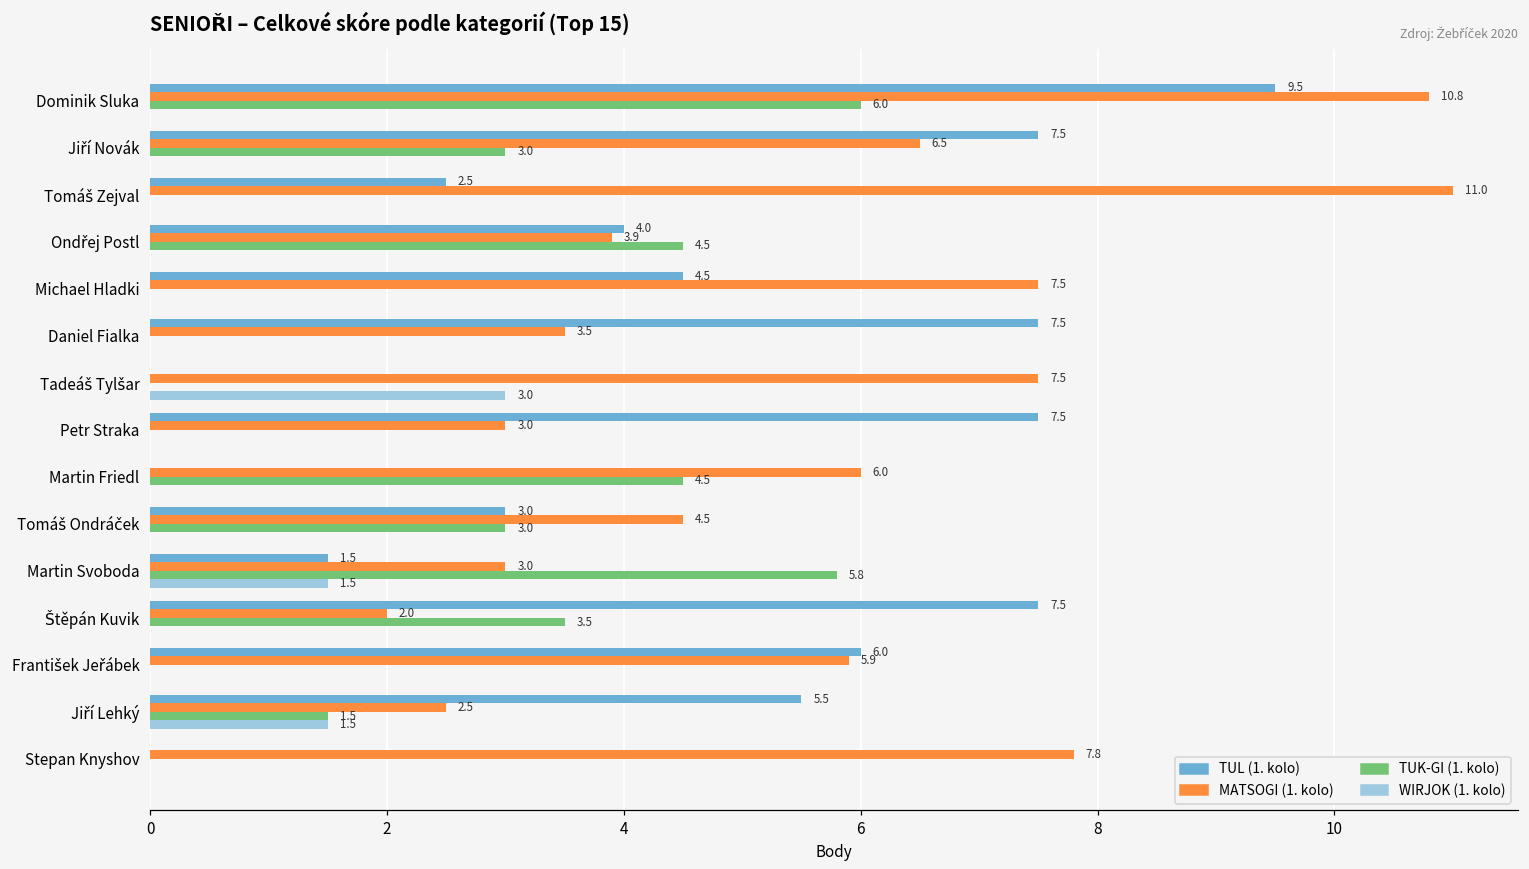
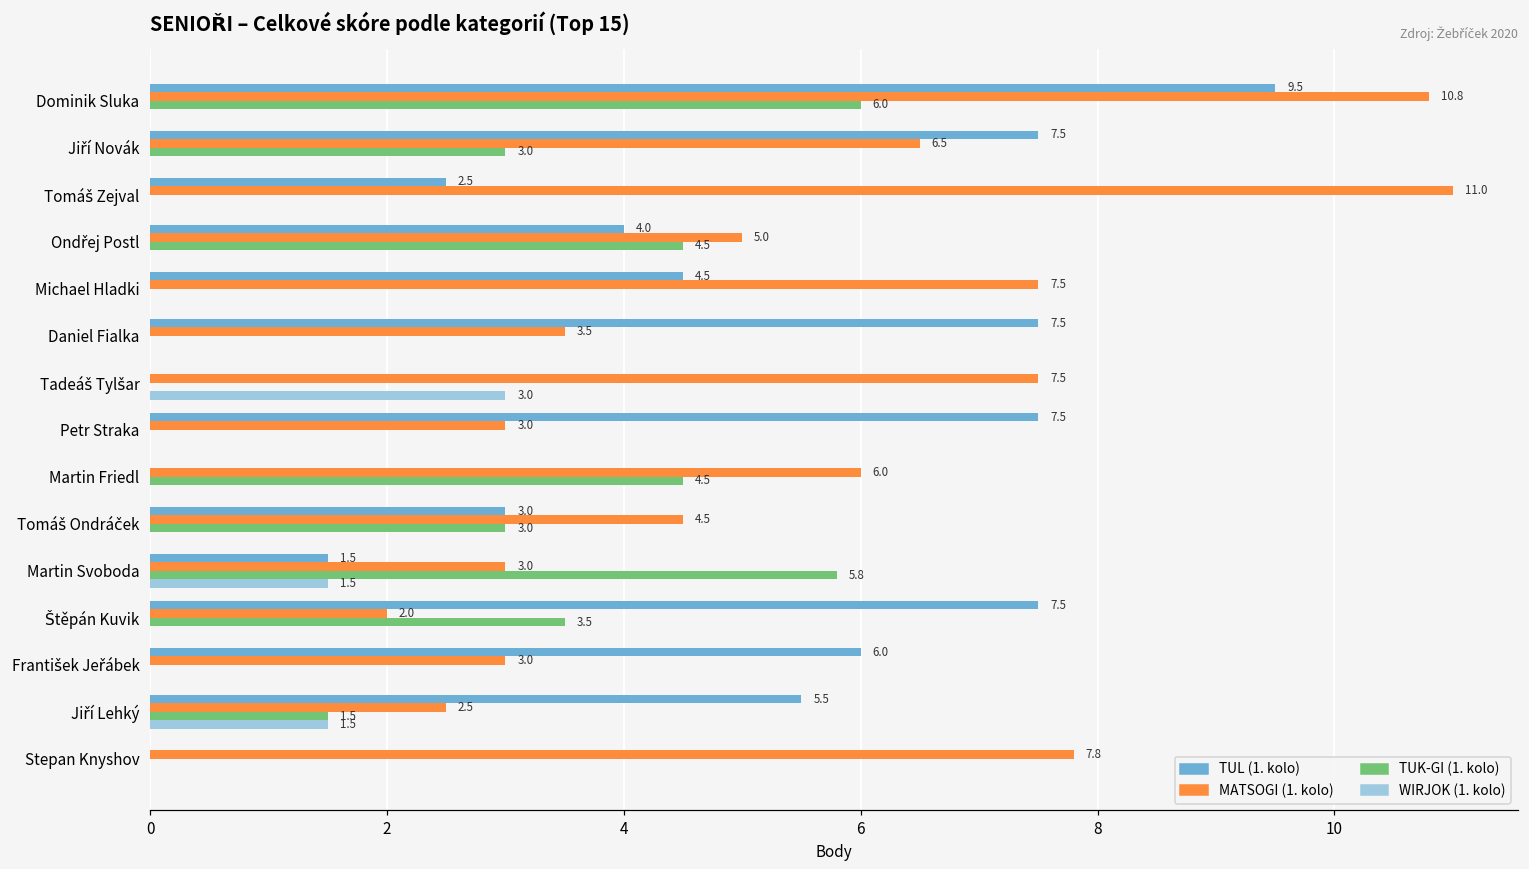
  {
    "MATSOGI (1. kolo)": {
      "Dominik Sluka": 10.8,
      "Jiří Novák": 6.5,
      "Tomáš Zejval": 11.0,
-     "Ondřej Postl": 3.9,
+     "Ondřej Postl": 5.0,
      "Michael Hladki": 7.5,
      "Daniel Fialka": 3.5,
      "Tadeáš Tylšar": 7.5,
      "Petr Straka": 3.0,
      "Martin Friedl": 6.0,
      "Tomáš Ondráček": 4.5,
      "Martin Svoboda": 3.0,
      "Štěpán Kuvik": 2.0,
-     "František Jeřábek": 5.9,
+     "František Jeřábek": 3.0,
      "Jiří Lehký": 2.5,
      "Stepan Knyshov": 7.8
    },
    "TUK-GI (1. kolo)": {
      "Dominik Sluka": 6.0,
      "Jiří Novák": 3.0,
      "Ondřej Postl": 4.5,
      "Martin Friedl": 4.5,
      "Tomáš Ondráček": 3.0,
      "Martin Svoboda": 5.8,
      "Štěpán Kuvik": 3.5
    }
  }
